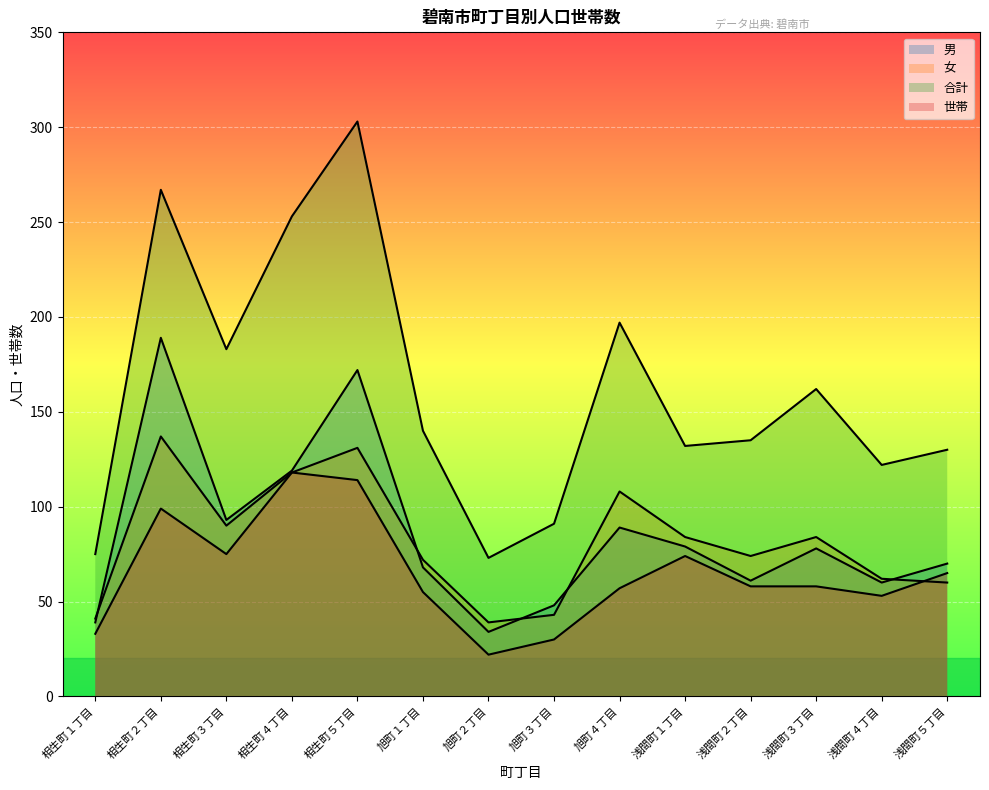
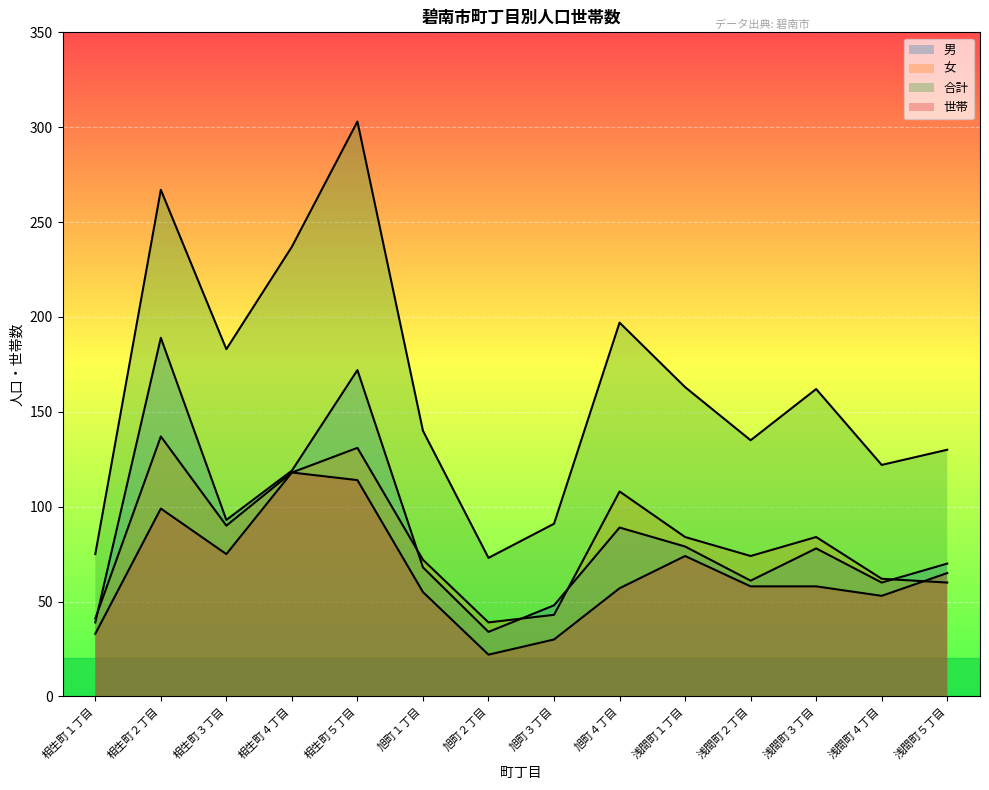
  {
    "男": {
      "相生町１丁目": 39,
      "相生町２丁目": 189,
      "相生町３丁目": 93,
      "相生町５丁目": 172,
      "旭町１丁目": 68,
      "旭町２丁目": 34,
      "旭町３丁目": 48,
      "旭町４丁目": 89,
      "浅間町１丁目": 79,
      "浅間町２丁目": 61,
      "浅間町３丁目": 78,
      "浅間町４丁目": 60,
      "浅間町５丁目": 70
    },
    "合計": {
      "相生町１丁目": 75,
      "相生町２丁目": 267,
      "相生町３丁目": 183,
-     "相生町４丁目": 253,
+     "相生町４丁目": 237,
      "相生町５丁目": 303,
      "旭町１丁目": 140,
      "旭町２丁目": 73,
      "旭町３丁目": 91,
      "旭町４丁目": 197,
-     "浅間町１丁目": 132,
+     "浅間町１丁目": 163,
      "浅間町２丁目": 135,
      "浅間町３丁目": 162,
      "浅間町４丁目": 122,
      "浅間町５丁目": 130
    }
  }
